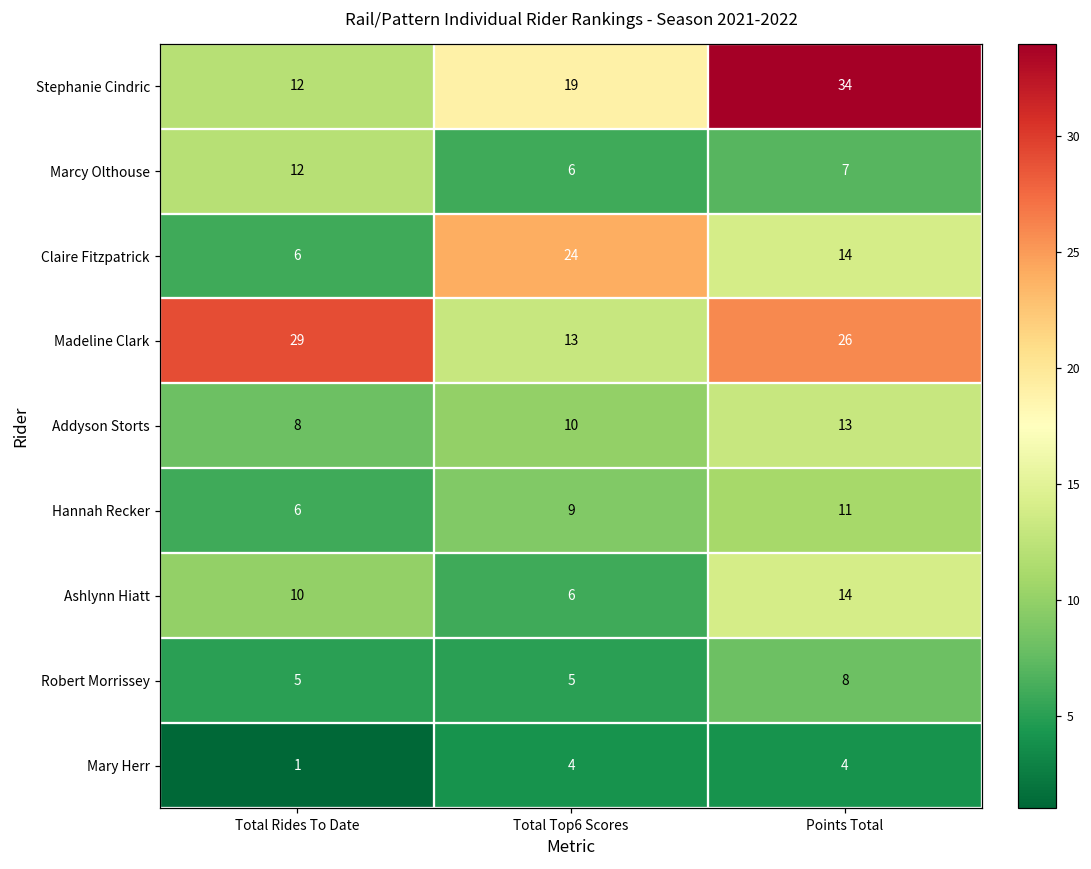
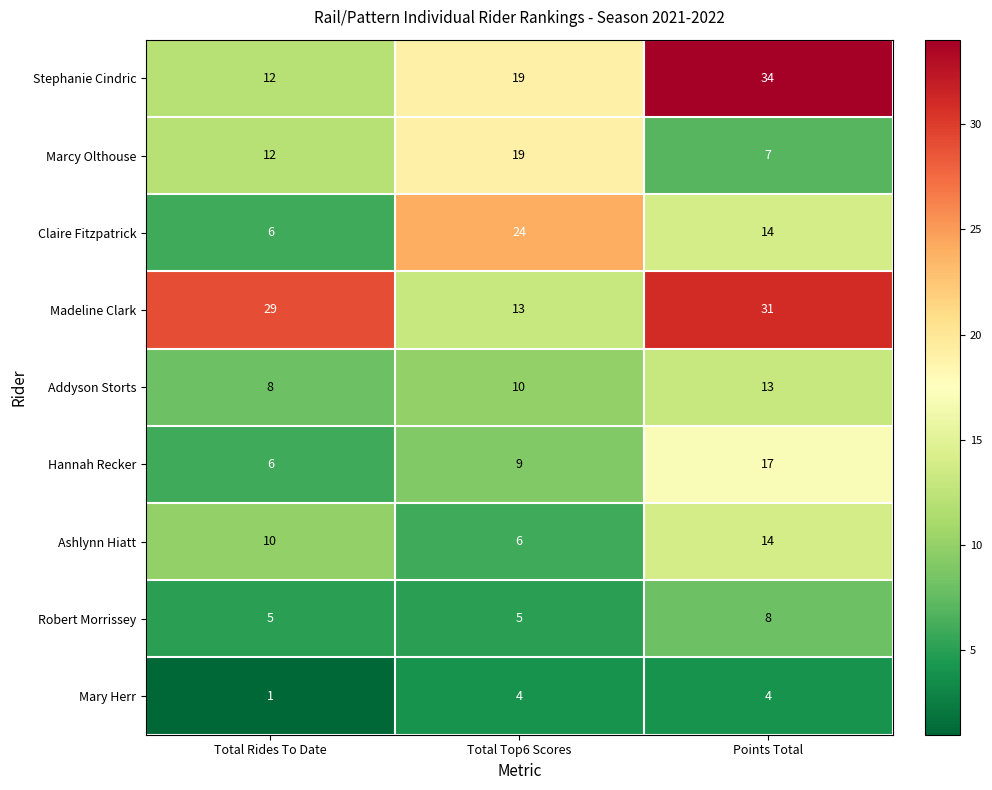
  {
    "Marcy Olthouse": {
-     "Total Top6 Scores": 6
+     "Total Top6 Scores": 19
    },
    "Madeline Clark": {
-     "Points Total": 26
+     "Points Total": 31
    },
    "Hannah Recker": {
-     "Points Total": 11
+     "Points Total": 17
    }
  }
